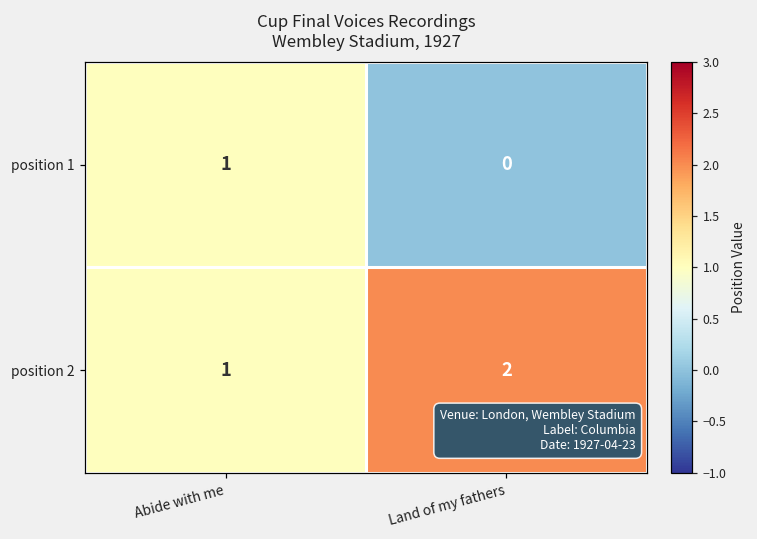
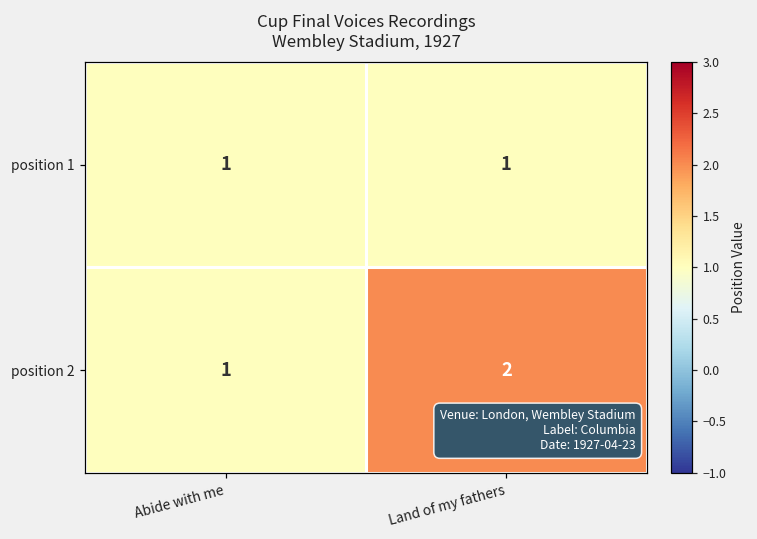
  {
    "position 1": {
      "Abide with me": 1,
-     "Land of my fathers": 0
+     "Land of my fathers": 1
    },
    "position 2": {
      "Abide with me": 1,
      "Land of my fathers": 2
    }
  }
